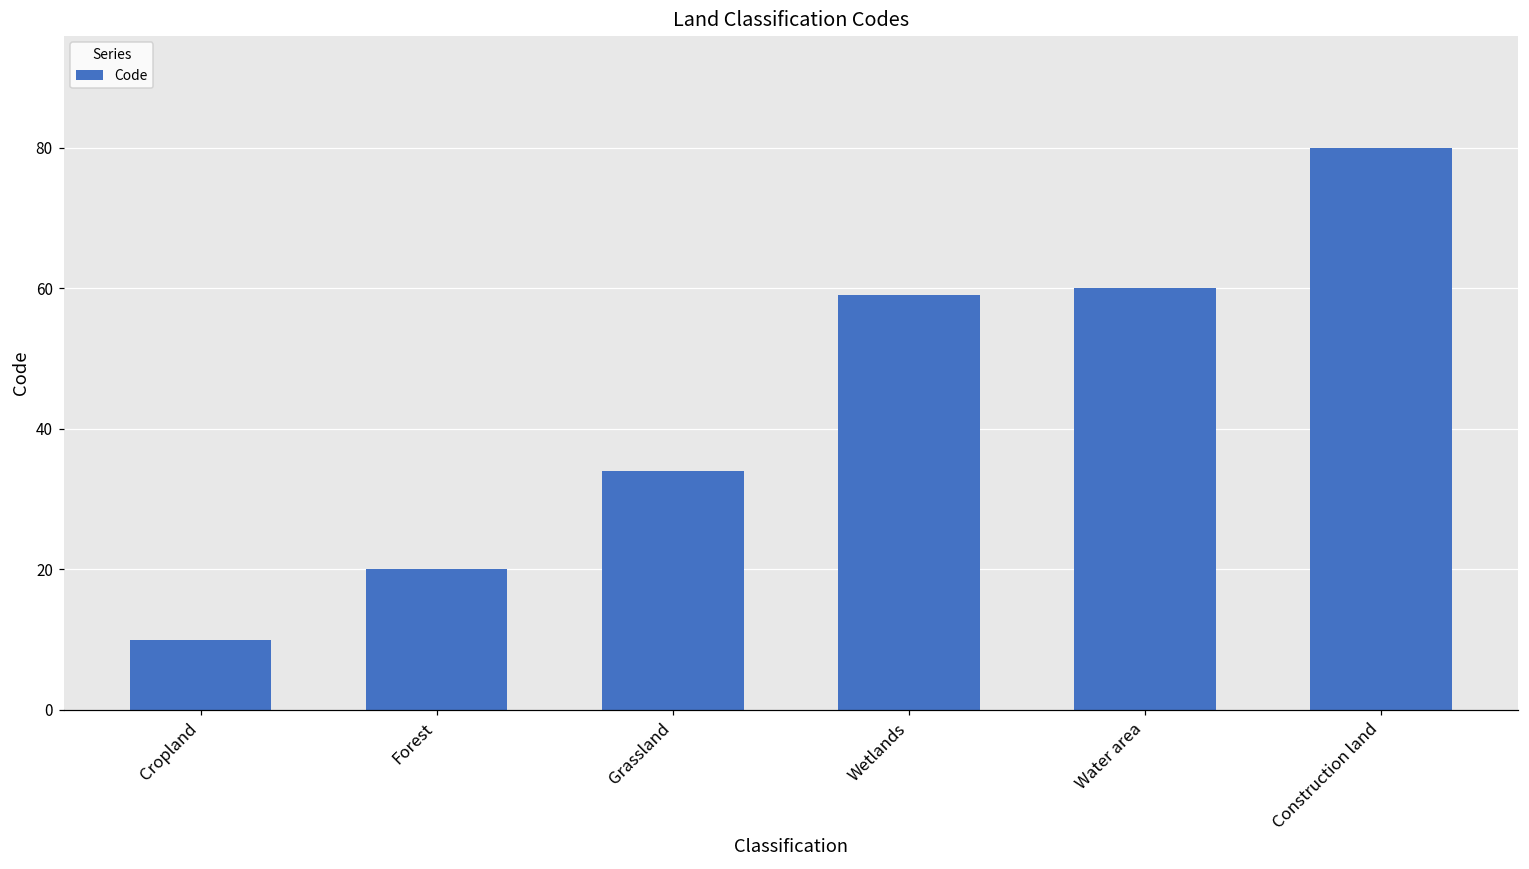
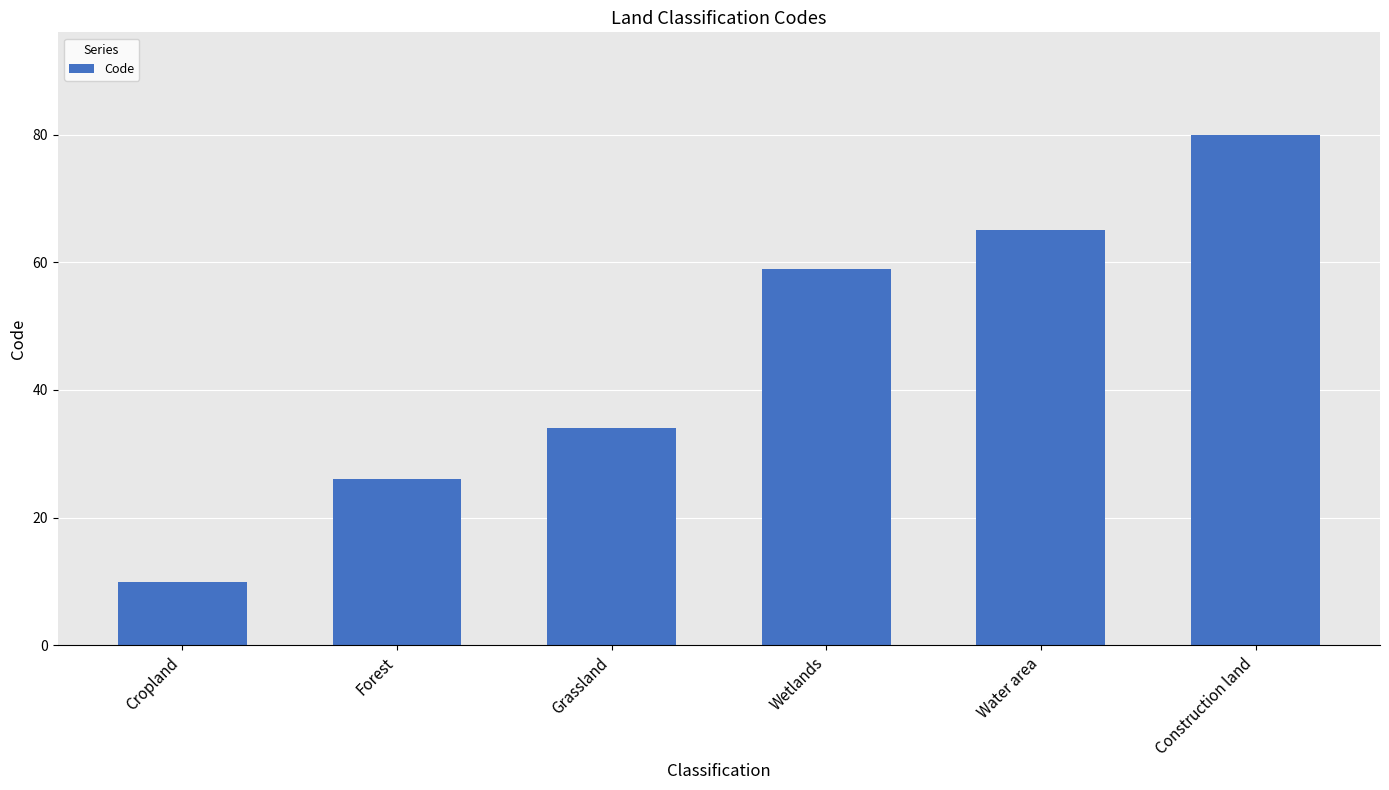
  {
    "Cropland": 10,
-   "Forest": 20,
+   "Forest": 26,
    "Grassland": 34,
    "Wetlands": 59,
-   "Water area": 60,
+   "Water area": 65,
    "Construction land": 80
  }
